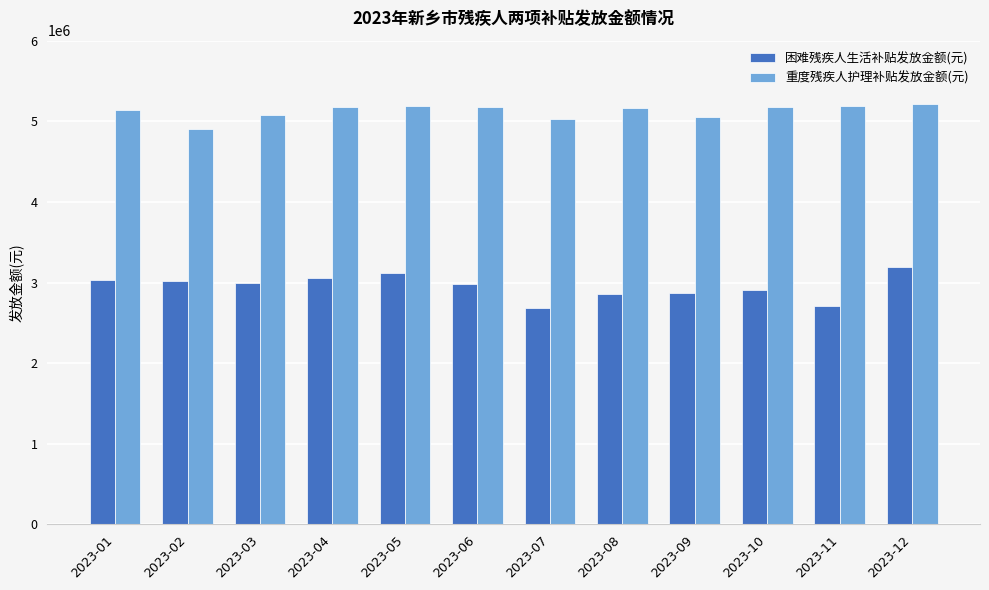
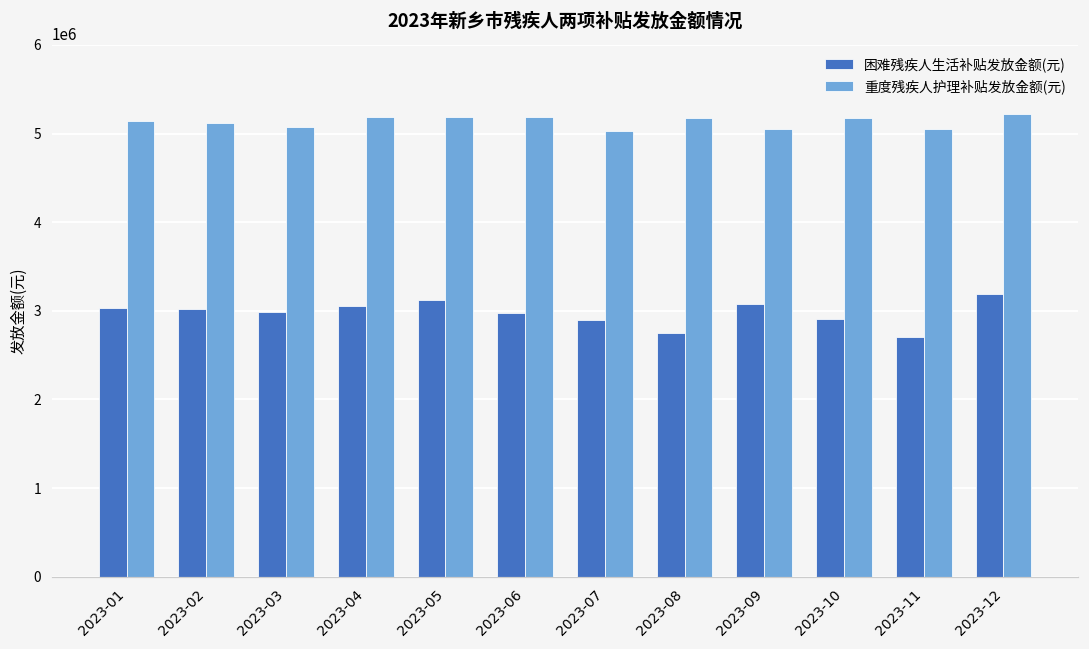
  {
    "困难残疾人生活补贴发放金额(元)": {
      "2023-01": 3000000,
      "2023-02": 3000000,
      "2023-03": 3000000,
      "2023-04": 3100000,
      "2023-05": 3100000,
      "2023-06": 3000000,
-     "2023-07": 2700000,
-     "2023-08": 2900000,
-     "2023-09": 2900000,
+     "2023-07": 2900000,
+     "2023-08": 2700000,
+     "2023-09": 3100000,
      "2023-10": 2900000,
      "2023-11": 2700000,
      "2023-12": 3200000
    },
    "重度残疾人护理补贴发放金额(元)": {
      "2023-01": 5100000,
-     "2023-02": 4900000,
+     "2023-02": 5100000,
      "2023-03": 5100000,
      "2023-04": 5200000,
      "2023-05": 5200000,
      "2023-06": 5200000,
      "2023-07": 5000000,
      "2023-08": 5200000,
      "2023-09": 5100000,
      "2023-10": 5200000,
-     "2023-11": 5200000,
+     "2023-11": 5100000,
      "2023-12": 5200000
    }
  }
